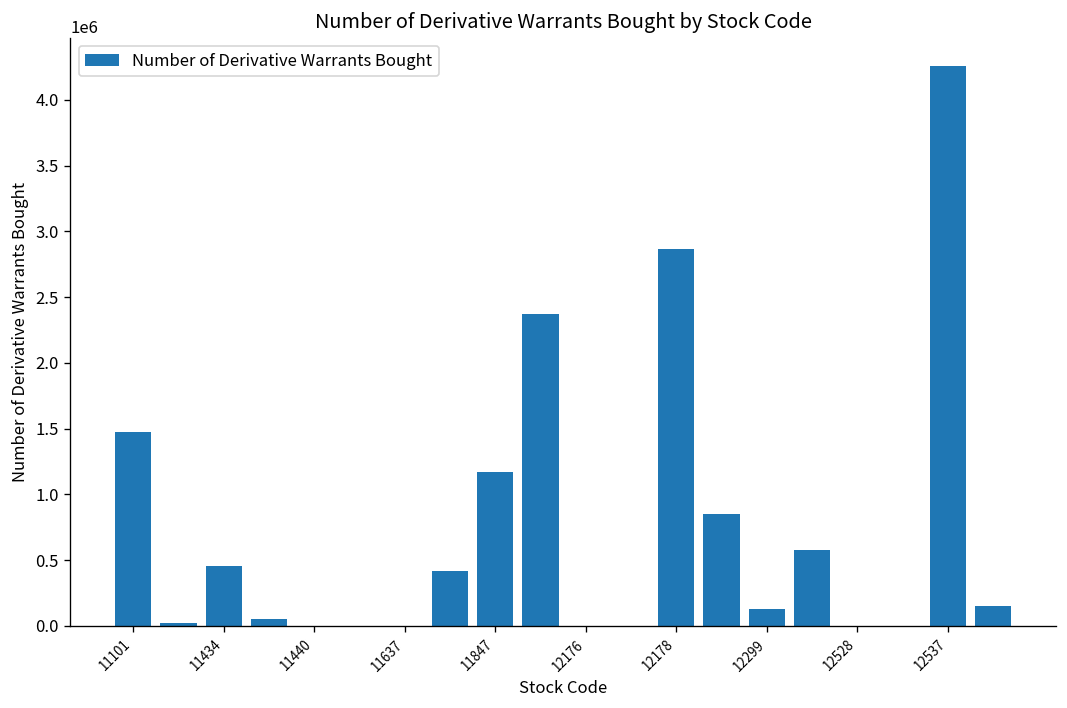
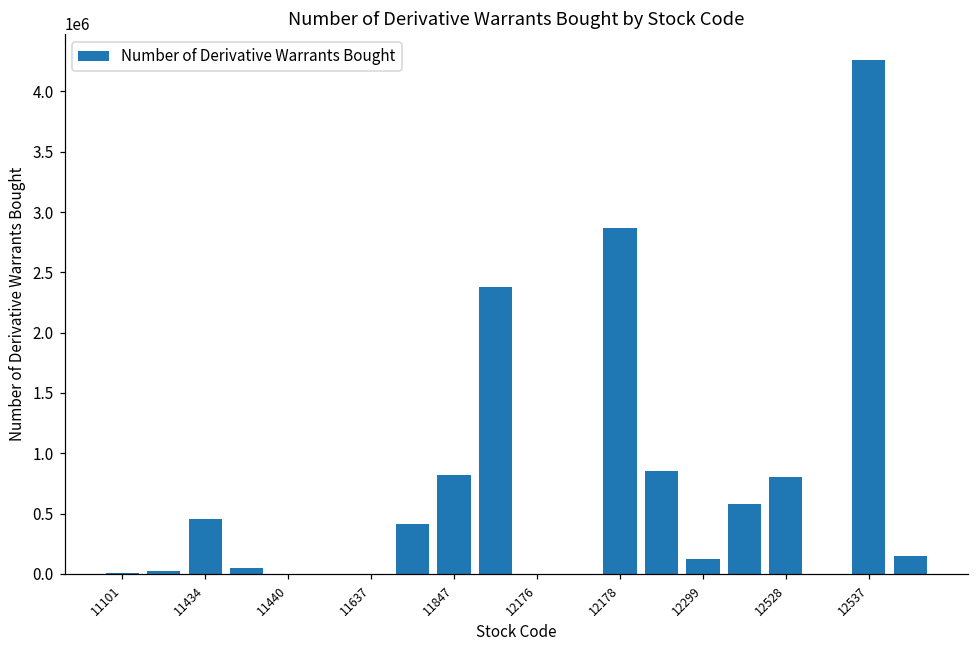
  {
-   "11101": 1470000,
+   "11101": 10000,
    "11434": 460000,
    "11440": 0,
    "11637": 0,
-   "11847": 1170000,
+   "11847": 820000,
    "12176": 0,
    "12178": 2870000,
    "12299": 130000,
-   "12528": 0,
+   "12528": 800000,
    "12537": 4260000
  }
